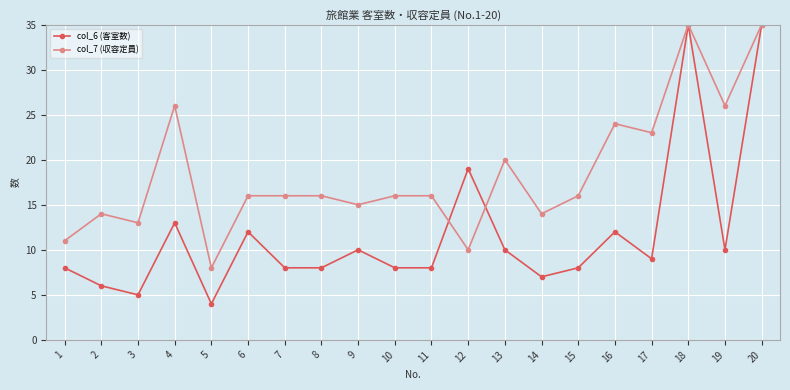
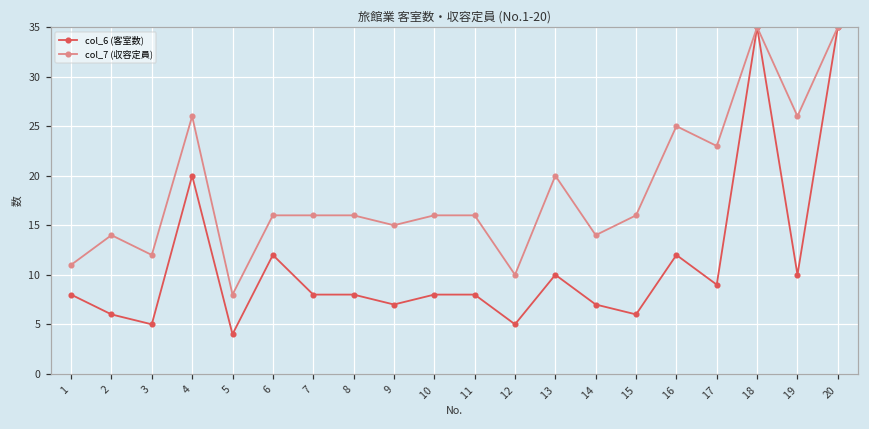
  {
    "col_6 (客室数)": {
      "1": 8,
      "2": 6,
      "3": 5,
-     "4": 13,
+     "4": 20,
      "5": 4,
      "6": 12,
      "7": 8,
      "8": 8,
-     "9": 10,
+     "9": 7,
      "10": 8,
      "11": 8,
-     "12": 19,
+     "12": 5,
      "13": 10,
      "14": 7,
-     "15": 8,
+     "15": 6,
      "16": 12,
      "17": 9,
      "19": 10
    },
    "col_7 (収容定員)": {
      "1": 11,
      "2": 14,
-     "3": 13,
+     "3": 12,
      "4": 26,
      "5": 8,
      "6": 16,
      "7": 16,
      "8": 16,
      "9": 15,
      "10": 16,
      "11": 16,
      "12": 10,
      "13": 20,
      "14": 14,
      "15": 16,
-     "16": 24,
+     "16": 25,
      "17": 23,
      "19": 26
    }
  }
